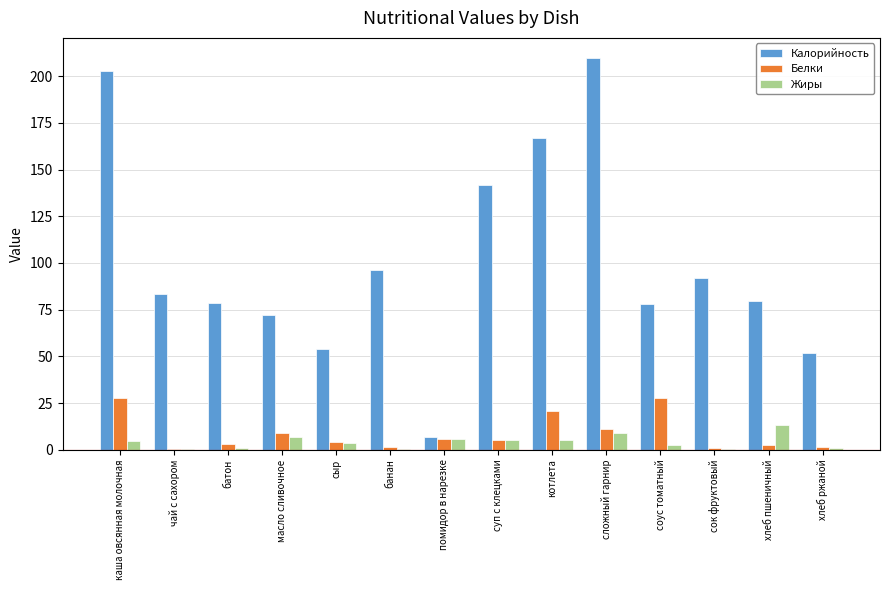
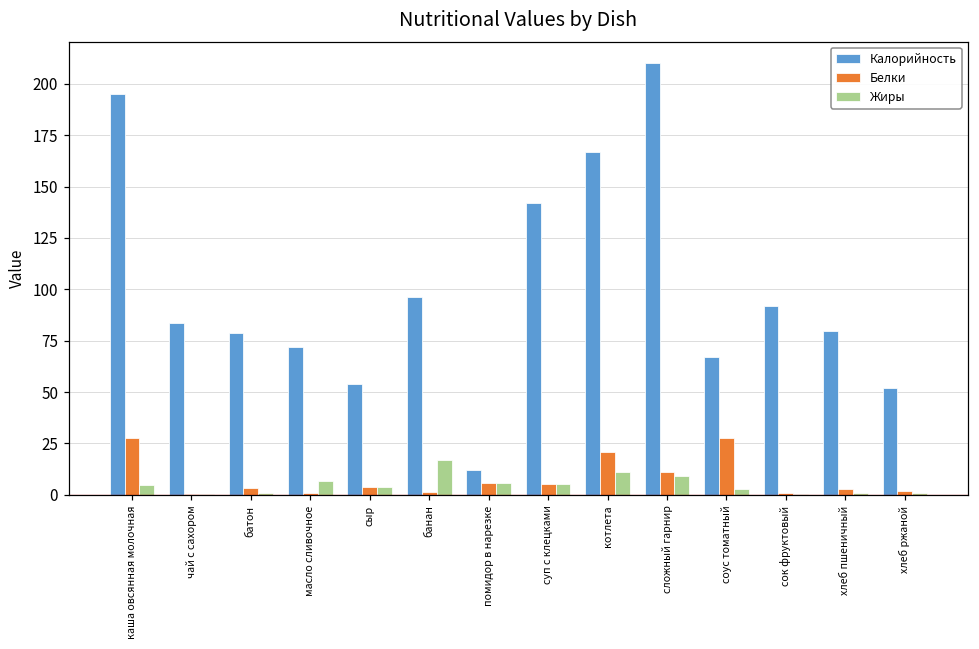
  {
    "Калорийность": {
-     "каша овсянная молочная": 203,
+     "каша овсянная молочная": 195,
      "чай с сахором": 83,
      "батон": 79,
      "масло сливочное": 72,
      "сыр": 54,
      "банан": 96,
-     "помидор в нарезке": 7,
+     "помидор в нарезке": 12,
      "суп с клецками": 142,
      "котлета": 167,
      "сложный гарнир": 210,
-     "соус томатный": 78,
+     "соус томатный": 67,
      "сок фруктовый": 92,
      "хлеб пшеничный": 80,
      "хлеб ржаной": 52
    },
    "Белки": {
      "каша овсянная молочная": 28,
      "батон": 3,
-     "масло сливочное": 9,
+     "масло сливочное": 1,
      "сыр": 4,
      "банан": 2,
      "помидор в нарезке": 6,
      "суп с клецками": 5,
      "котлета": 21,
      "сложный гарнир": 11,
      "соус томатный": 28,
      "хлеб пшеничный": 3,
      "хлеб ржаной": 2
    },
    "Жиры": {
      "каша овсянная молочная": 5,
      "масло сливочное": 7,
      "сыр": 4,
-     "банан": 1,
+     "банан": 17,
      "помидор в нарезке": 6,
      "суп с клецками": 5,
-     "котлета": 6,
+     "котлета": 11,
      "сложный гарнир": 9,
      "соус томатный": 3,
-     "хлеб пшеничный": 13
+     "хлеб пшеничный": 1
    }
  }
